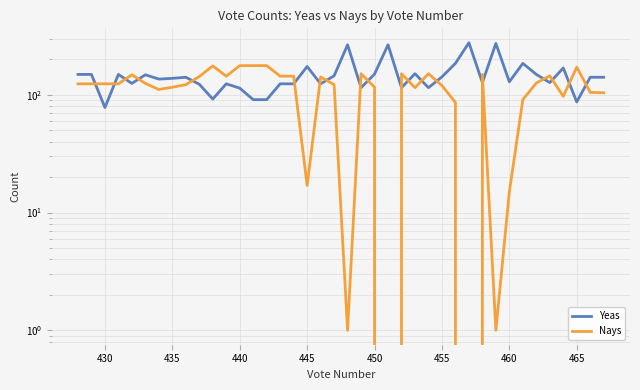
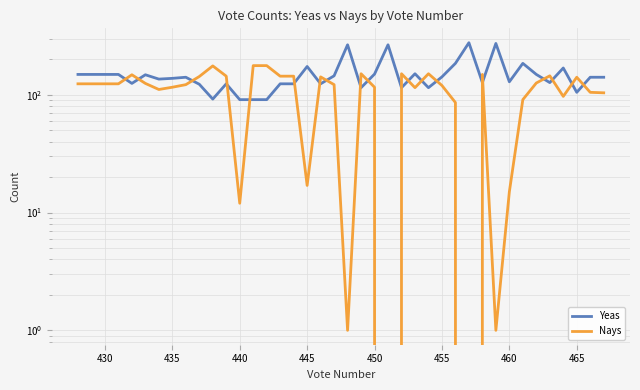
  {
    "Yeas": {
-     "430": 80,
+     "430": 150,
      "435": 140,
-     "440": 110,
+     "440": 90,
      "445": 170,
      "450": 150,
      "455": 140,
      "460": 130,
-     "465": 90
+     "465": 110
    },
    "Nays": {
      "430": 120,
      "435": 120,
-     "440": 180,
+     "440": 12,
      "445": 17,
      "450": 120,
      "455": 120,
      "460": 15,
-     "465": 170
+     "465": 140
    }
  }
